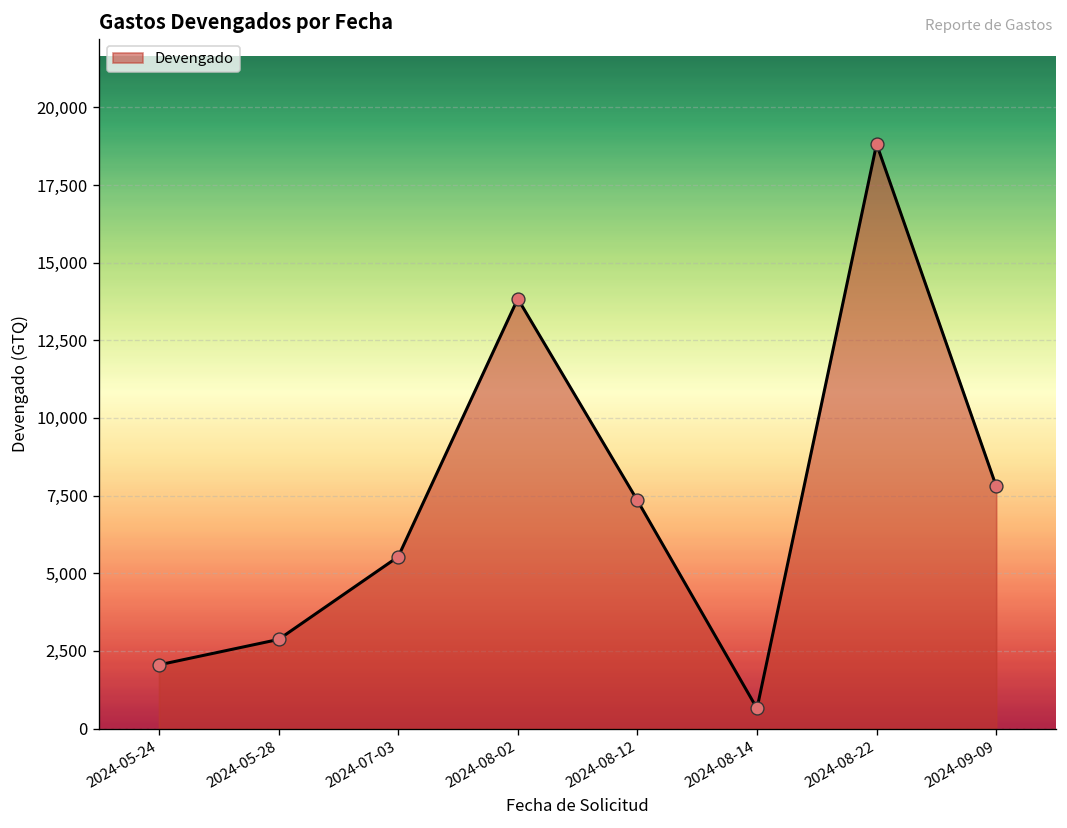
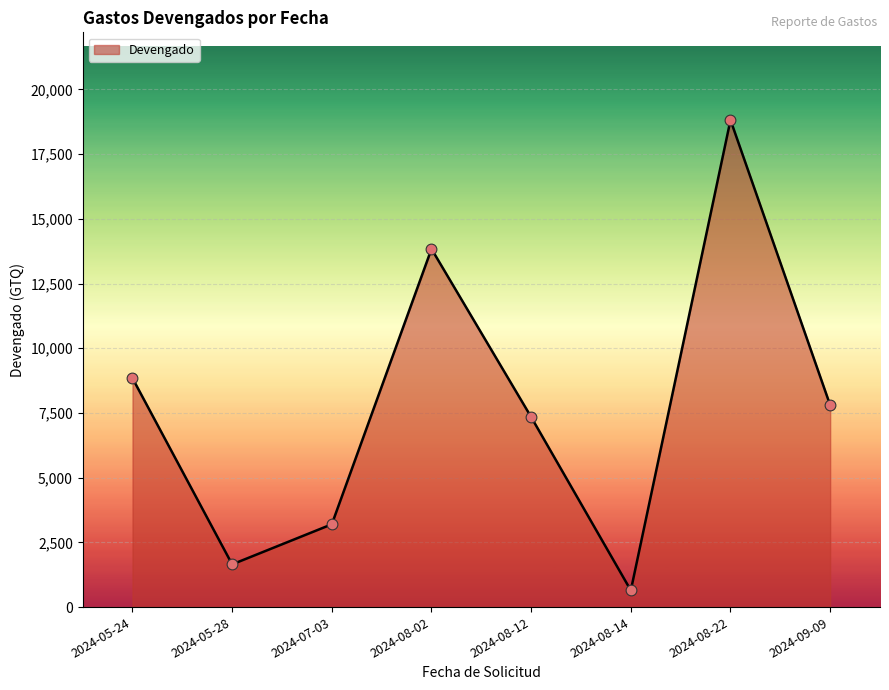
  {
-   "2024-05-24": "2,100",
-   "2024-05-28": "2,900",
-   "2024-07-03": "5,500",
+   "2024-05-24": "8,800",
+   "2024-05-28": "1,700",
+   "2024-07-03": "3,200",
    "2024-08-02": "13,800",
    "2024-08-12": "7,300",
    "2024-08-14": "600",
    "2024-08-22": "18,800",
    "2024-09-09": "7,800"
  }
